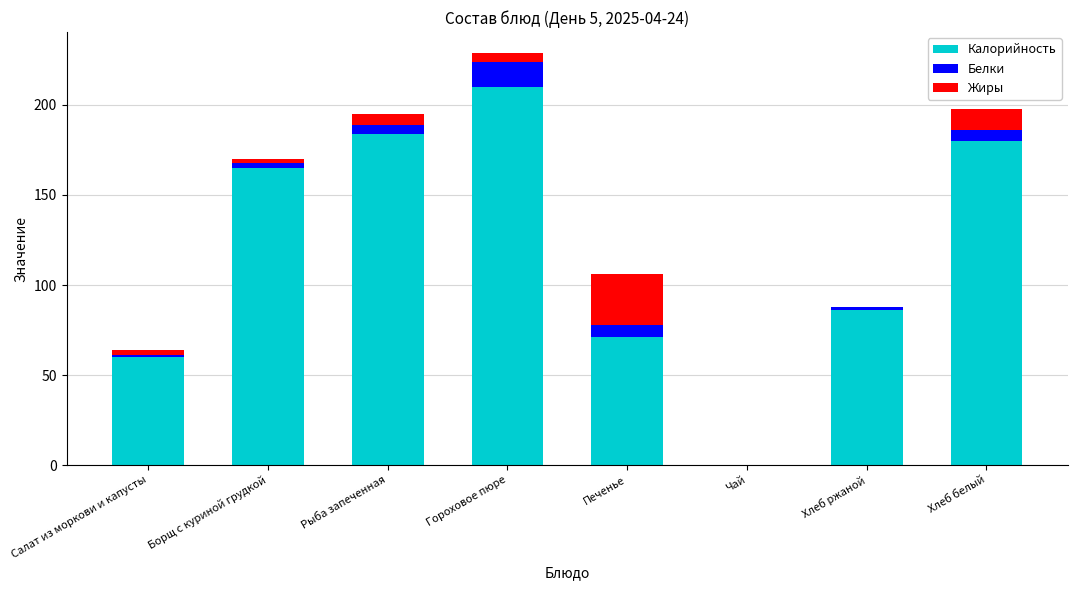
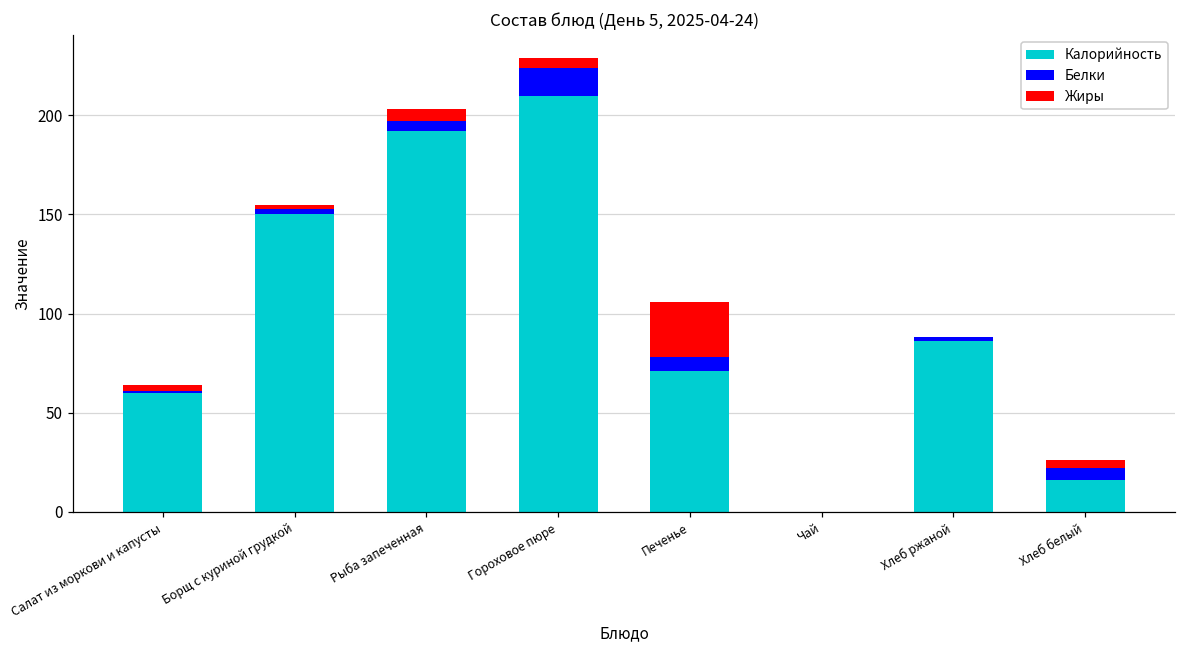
  {
    "Калорийность": {
      "Салат из моркови и капусты": 60,
-     "Борщ с куриной грудкой": 165,
-     "Рыба запеченная": 184,
+     "Борщ с куриной грудкой": 150,
+     "Рыба запеченная": 192,
      "Гороховое пюре": 210,
      "Печенье": 71,
      "Чай": 0,
      "Хлеб ржаной": 86,
-     "Хлеб белый": 180
+     "Хлеб белый": 16
    },
    "Белки": {
      "Борщ с куриной грудкой": 3,
      "Рыба запеченная": 5,
      "Гороховое пюре": 14,
      "Печенье": 7,
      "Чай": 0,
      "Хлеб ржаной": 2,
      "Хлеб белый": 6
    },
    "Жиры": {
      "Салат из моркови и капусты": 3,
      "Борщ с куриной грудкой": 2,
      "Рыба запеченная": 6,
      "Гороховое пюре": 5,
      "Печенье": 28,
      "Чай": 0,
      "Хлеб ржаной": 0,
-     "Хлеб белый": 12
+     "Хлеб белый": 4
    }
  }
